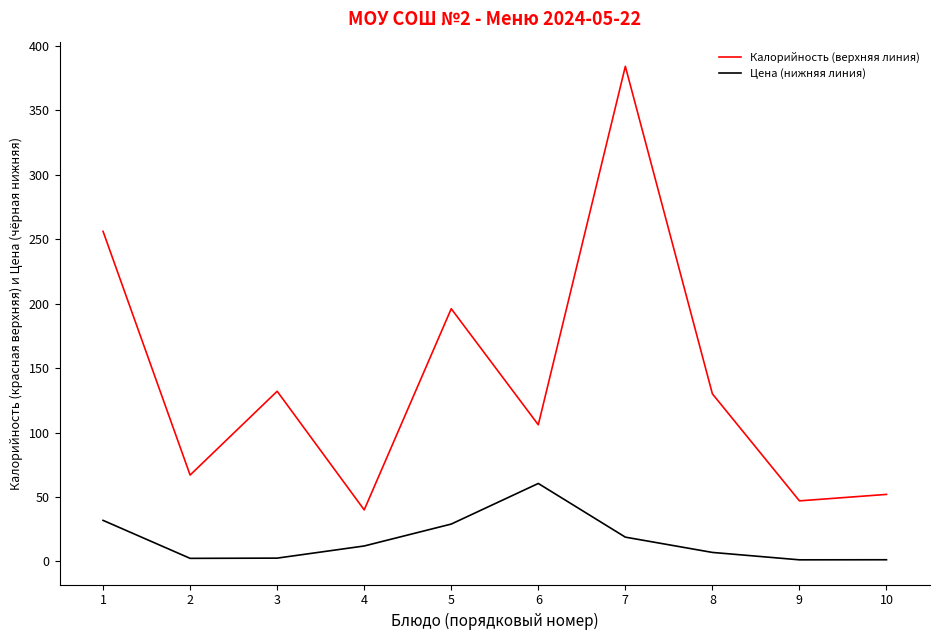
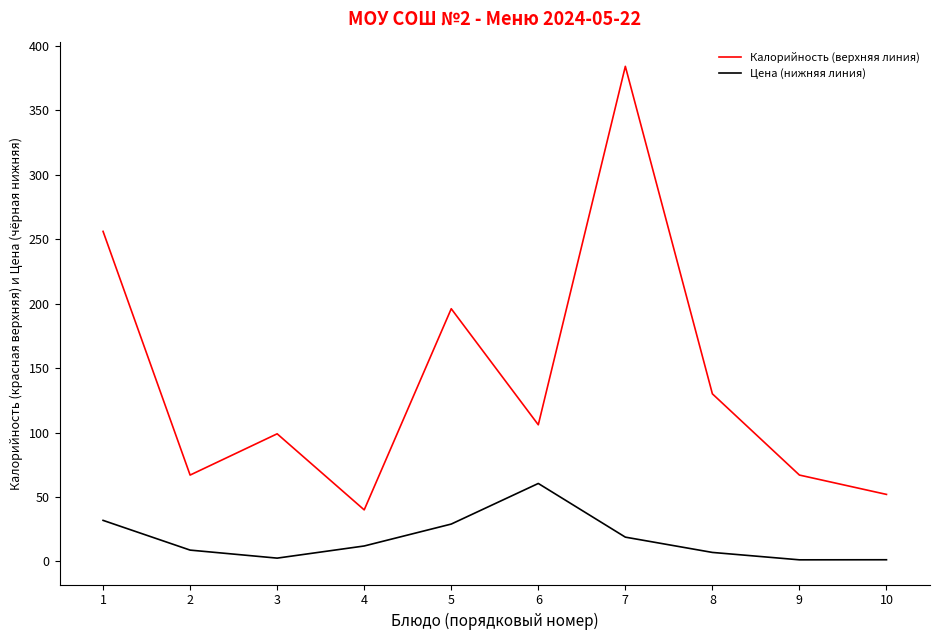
  {
    "Калорийность (верхняя линия)": {
      "1": 256,
      "2": 67,
-     "3": 132,
+     "3": 99,
      "4": 40,
      "5": 196,
      "6": 106,
      "7": 384,
      "8": 130,
-     "9": 47,
+     "9": 67,
      "10": 52
    },
    "Цена (нижняя линия)": {
      "1": 32,
-     "2": 2,
+     "2": 9,
      "3": 3,
      "4": 12,
      "5": 29,
      "6": 60,
      "7": 19,
      "8": 7,
      "9": 1,
      "10": 1
    }
  }
